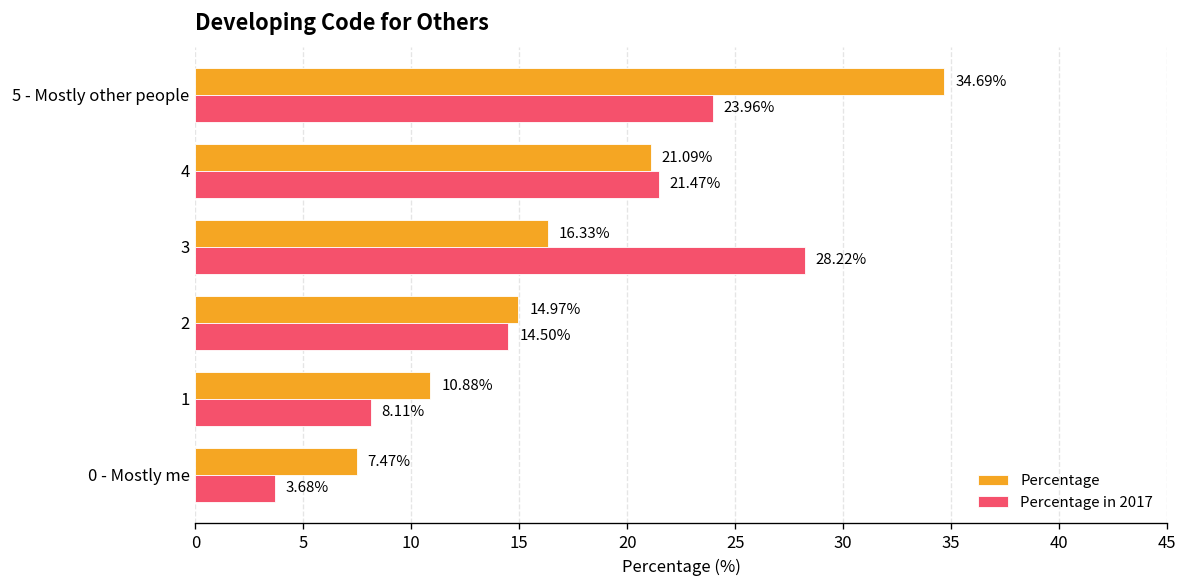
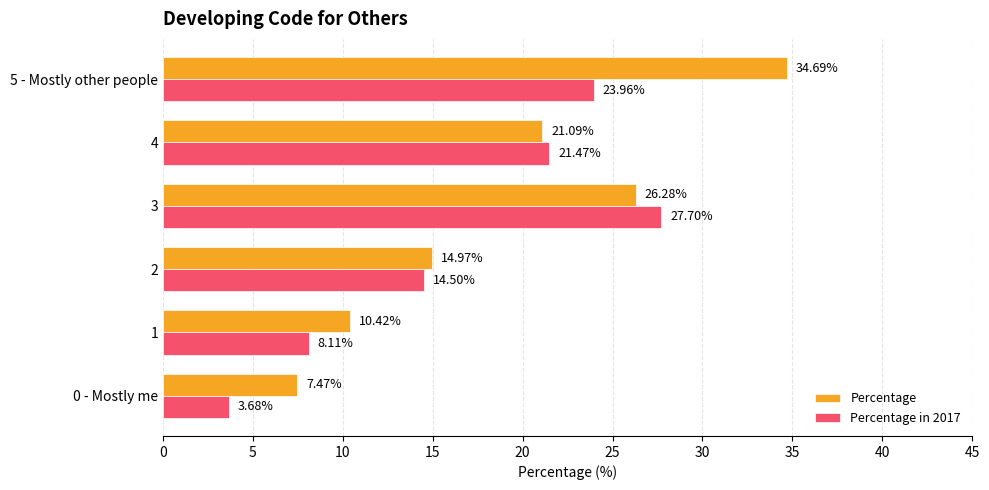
  {
    "Percentage": {
      "5 - Mostly other people": "34.69%",
      "4": "21.09%",
-     "3": "16.33%",
+     "3": "26.28%",
      "2": "14.97%",
-     "1": "10.88%",
+     "1": "10.42%",
      "0 - Mostly me": "7.47%"
    },
    "Percentage in 2017": {
      "5 - Mostly other people": "23.96%",
      "4": "21.47%",
-     "3": "28.22%",
+     "3": "27.70%",
      "2": "14.50%",
      "1": "8.11%",
      "0 - Mostly me": "3.68%"
    }
  }
